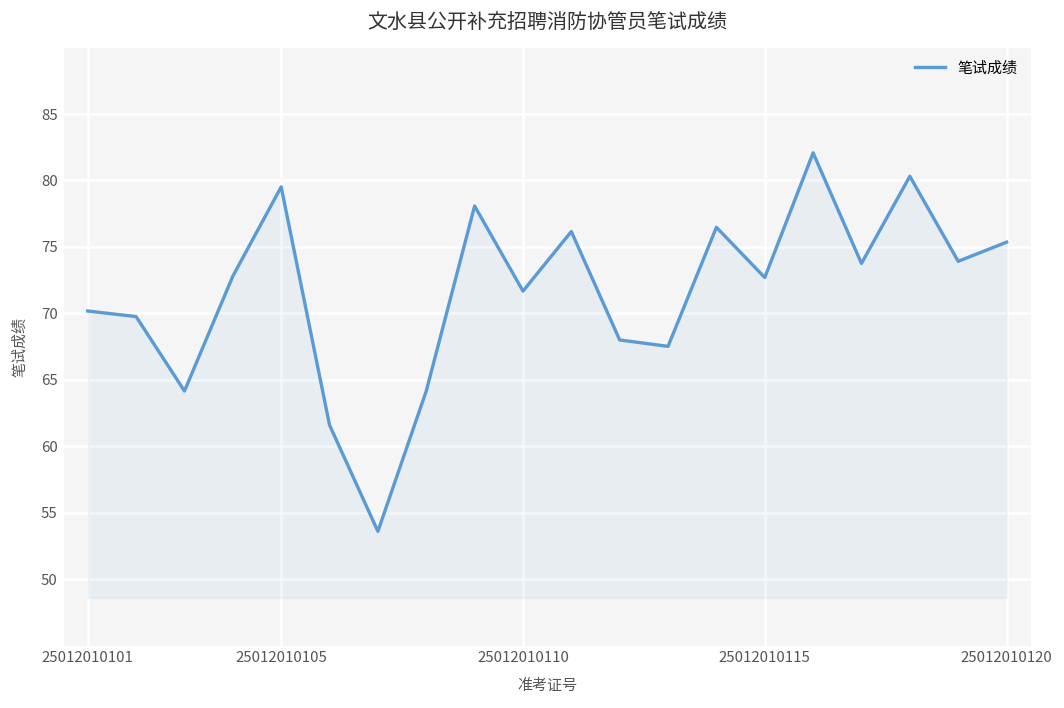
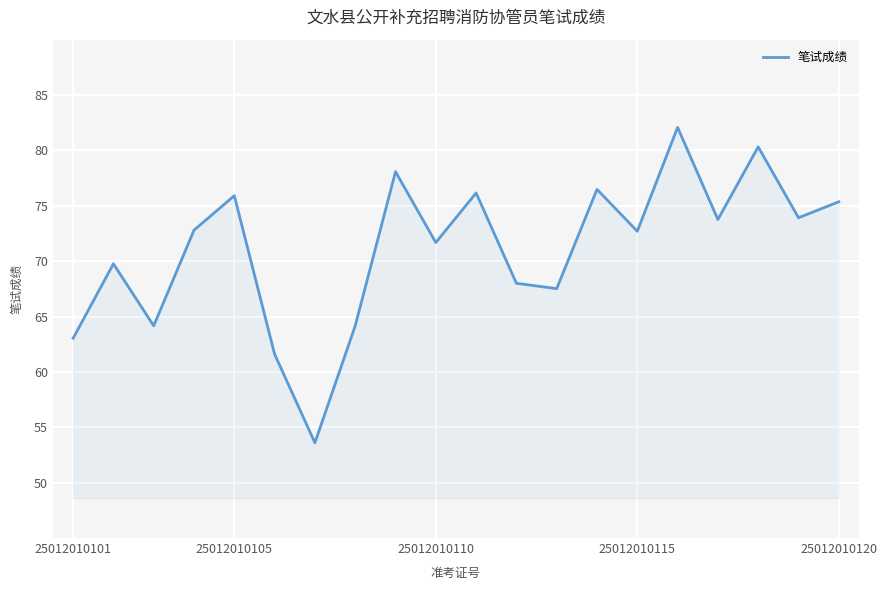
  {
-   "25012010101": 70.2,
-   "25012010105": 79.5,
+   "25012010101": 63.0,
+   "25012010105": 75.9,
    "25012010110": 71.7,
    "25012010115": 72.7,
    "25012010120": 75.4
  }
